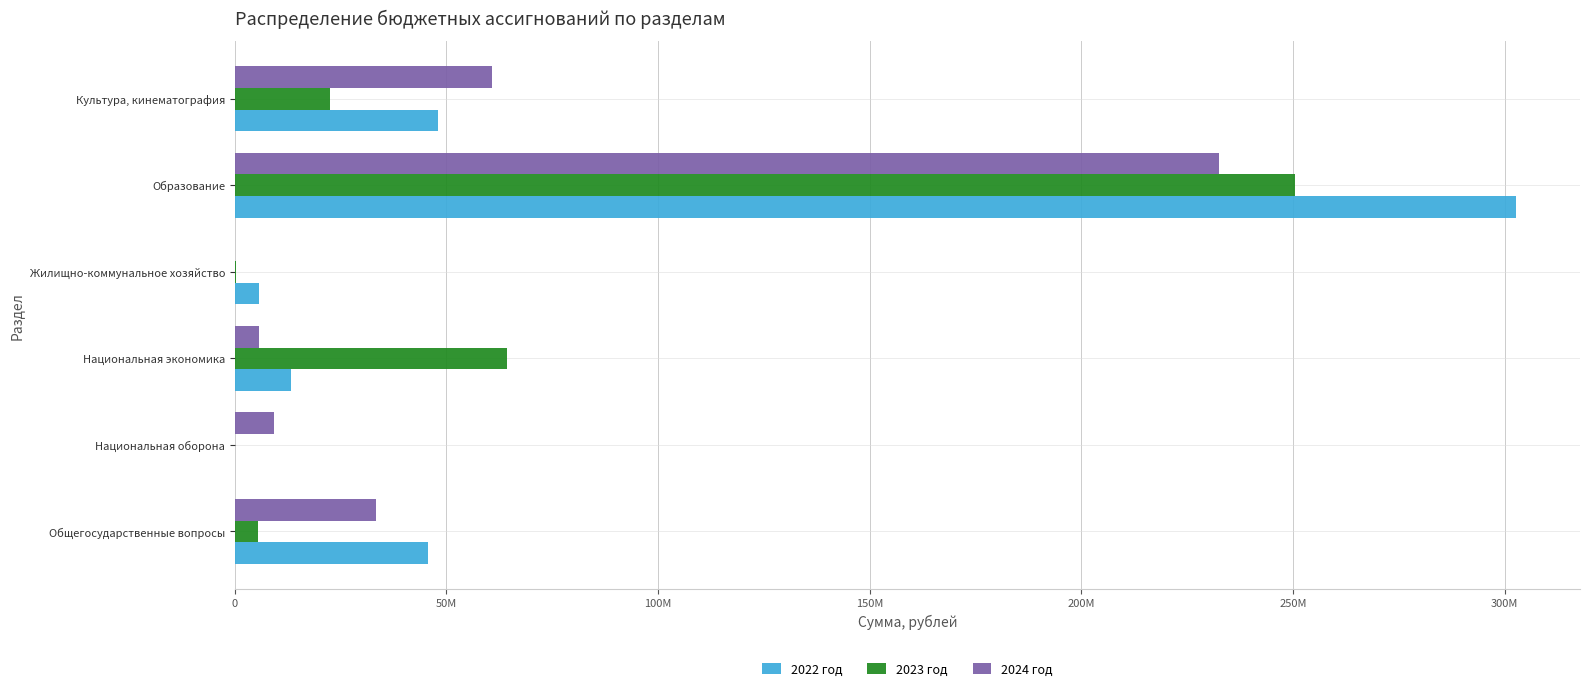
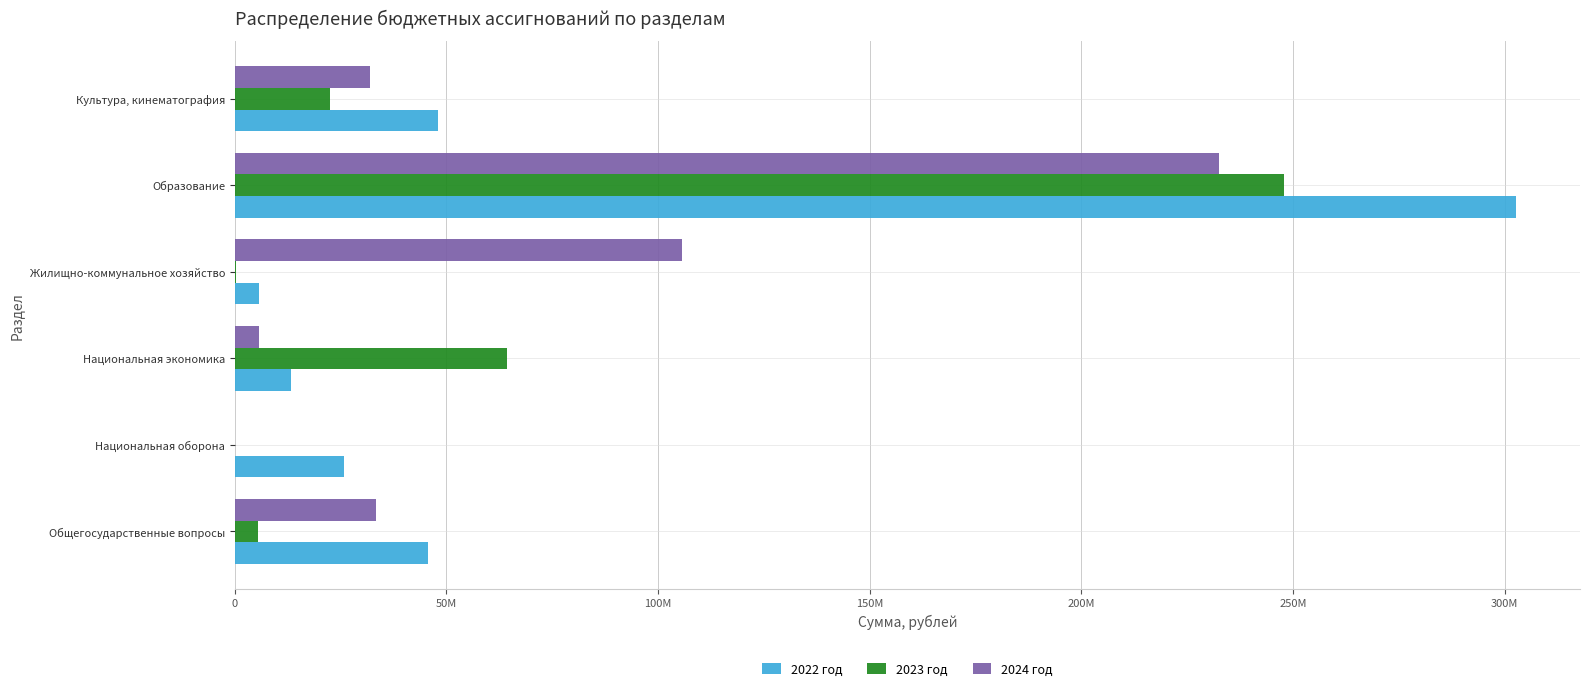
  {
    "2022 год": {
      "Культура, кинематография": 48000000,
      "Образование": 303000000,
      "Жилищно-коммунальное хозяйство": 6000000,
      "Национальная экономика": 13000000,
-     "Национальная оборона": 0,
+     "Национальная оборона": 26000000,
      "Общегосударственные вопросы": 46000000
    },
    "2023 год": {
      "Культура, кинематография": 23000000,
-     "Образование": 251000000,
+     "Образование": 248000000,
      "Национальная экономика": 64000000,
      "Общегосударственные вопросы": 5000000
    },
    "2024 год": {
-     "Культура, кинематография": 61000000,
+     "Культура, кинематография": 32000000,
      "Образование": 233000000,
-     "Жилищно-коммунальное хозяйство": 0,
+     "Жилищно-коммунальное хозяйство": 106000000,
      "Национальная экономика": 6000000,
-     "Национальная оборона": 9000000,
+     "Национальная оборона": 0,
      "Общегосударственные вопросы": 33000000
    }
  }
